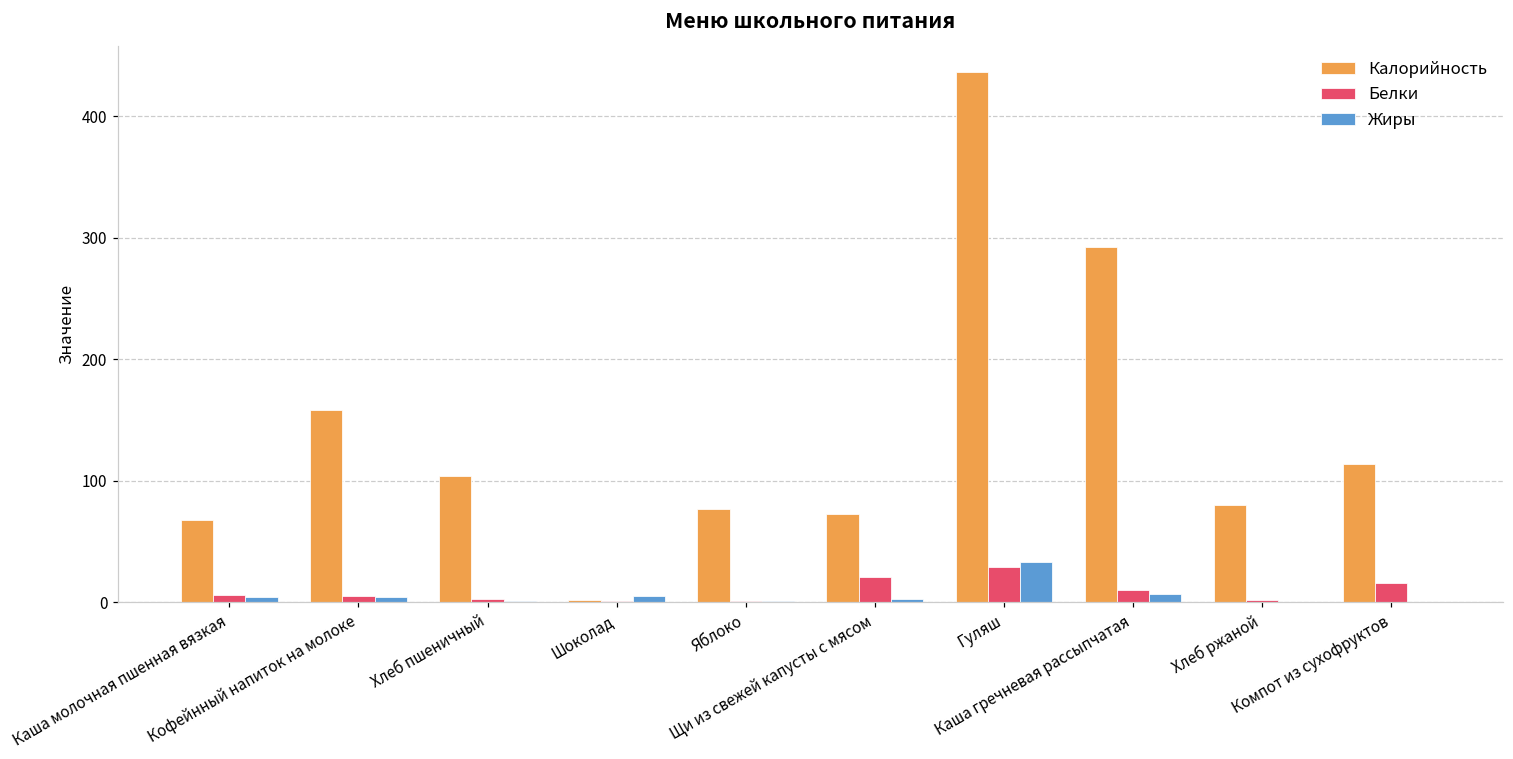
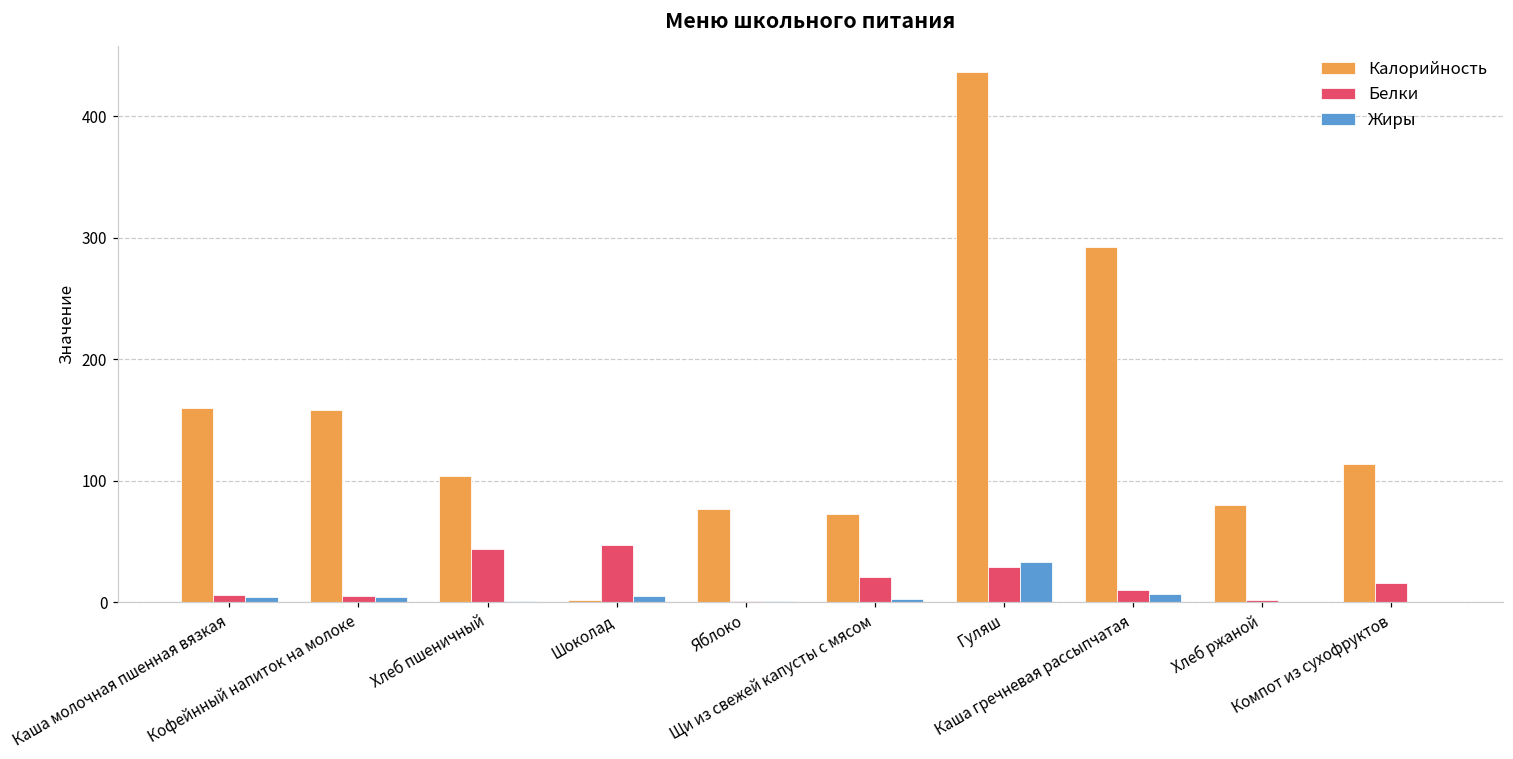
  {
    "Калорийность": {
-     "Каша молочная пшенная вязкая": 68,
+     "Каша молочная пшенная вязкая": 160,
      "Кофейнный напиток на молоке": 158,
      "Хлеб пшеничный": 104,
      "Яблоко": 77,
      "Щи из свежей капусты с мясом": 73,
      "Гуляш": 436,
      "Каша гречневая рассыпчатая": 292,
      "Хлеб ржаной": 80,
      "Компот из сухофруктов": 114
    },
    "Белки": {
      "Каша молочная пшенная вязкая": 6,
      "Кофейнный напиток на молоке": 5,
-     "Хлеб пшеничный": 3,
-     "Шоколад": 1,
+     "Хлеб пшеничный": 44,
+     "Шоколад": 47,
      "Щи из свежей капусты с мясом": 21,
      "Гуляш": 29,
      "Каша гречневая рассыпчатая": 10,
      "Компот из сухофруктов": 16
    },
    "Жиры": {
      "Каша молочная пшенная вязкая": 4,
      "Кофейнный напиток на молоке": 4,
      "Шоколад": 5,
      "Щи из свежей капусты с мясом": 3,
      "Гуляш": 33,
      "Каша гречневая рассыпчатая": 7
    }
  }
